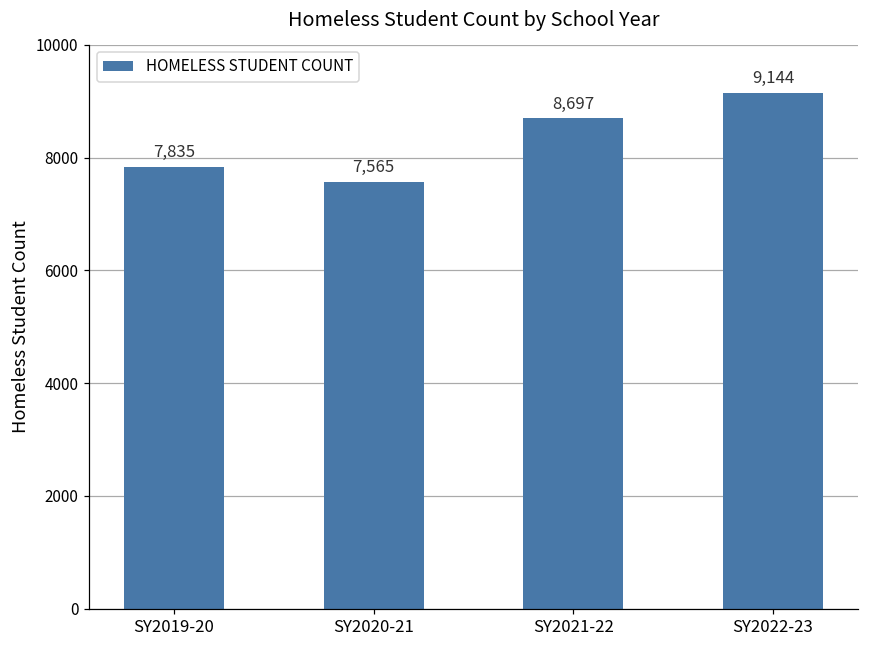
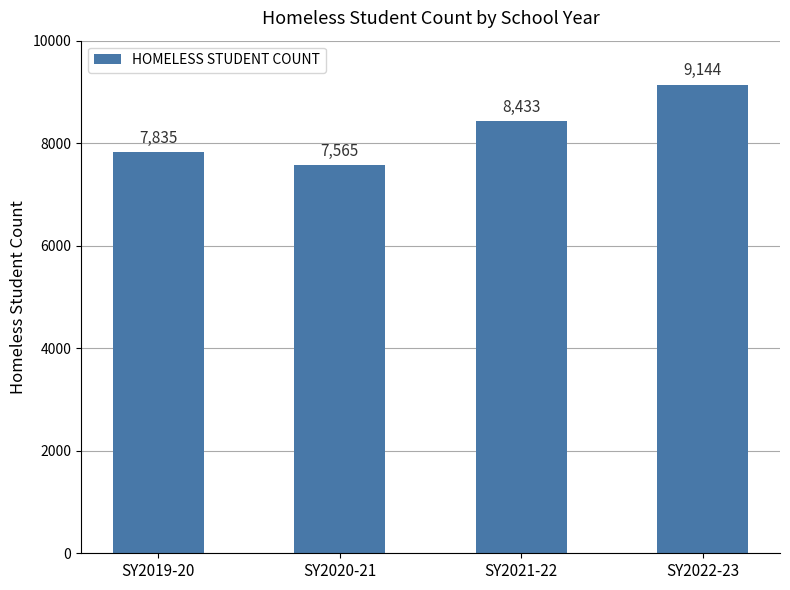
  {
    "SY2019-20": "7,835",
    "SY2020-21": "7,565",
-   "SY2021-22": "8,697",
+   "SY2021-22": "8,433",
    "SY2022-23": "9,144"
  }
